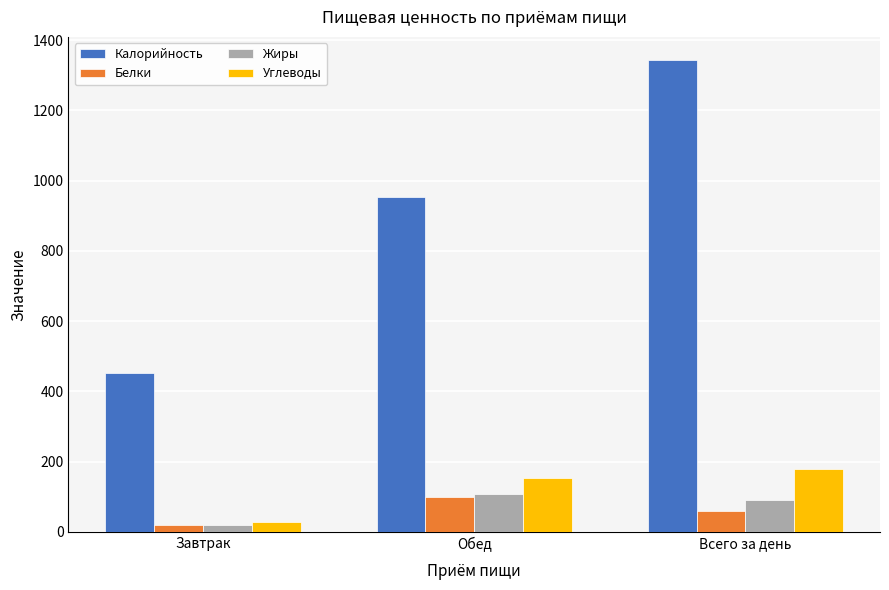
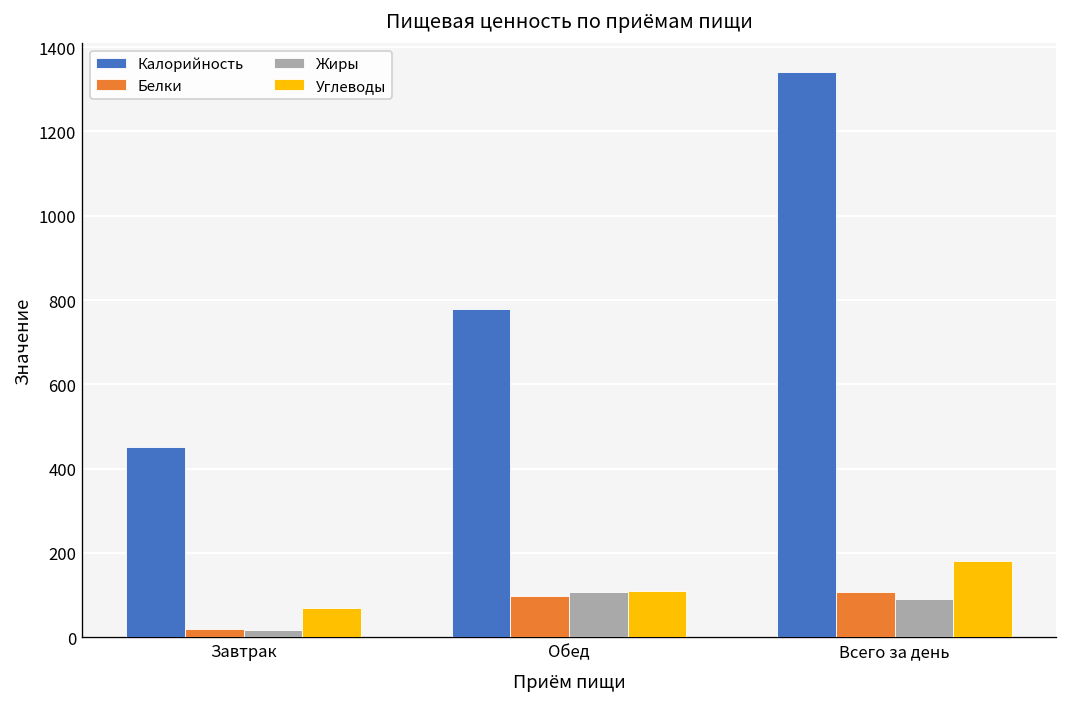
  {
    "Калорийность": {
      "Завтрак": 450,
-     "Обед": 950,
+     "Обед": 780,
      "Всего за день": 1340
    },
    "Белки": {
      "Завтрак": 20,
      "Обед": 100,
-     "Всего за день": 60
+     "Всего за день": 110
    },
    "Жиры": {
      "Завтрак": 20,
      "Обед": 110,
      "Всего за день": 90
    },
    "Углеводы": {
-     "Завтрак": 30,
-     "Обед": 150,
+     "Завтрак": 70,
+     "Обед": 110,
      "Всего за день": 180
    }
  }
